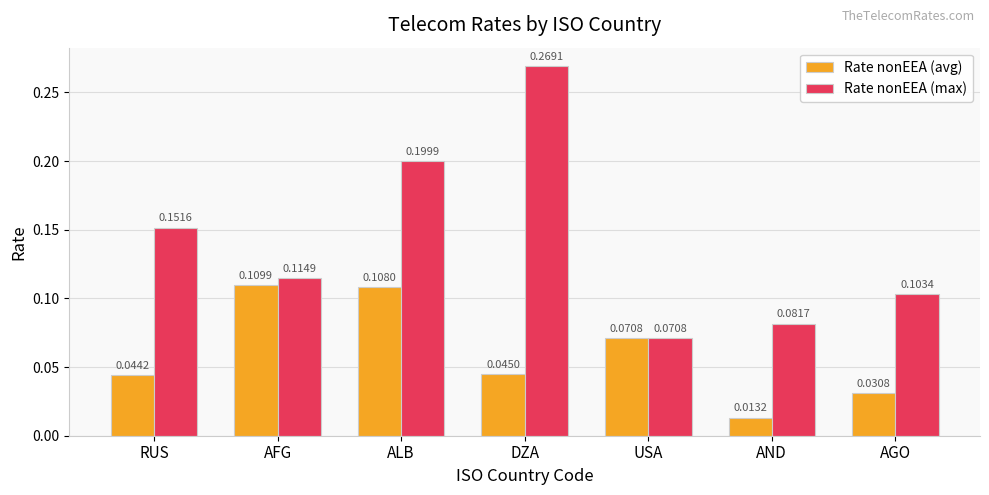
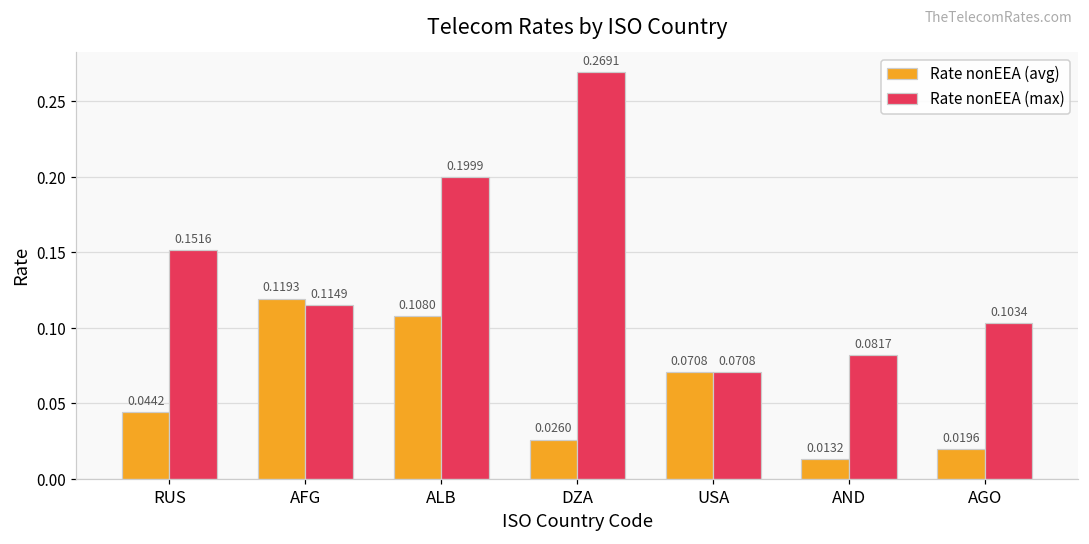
  {
    "Rate nonEEA (avg)": {
      "RUS": 0.0442,
-     "AFG": 0.1099,
+     "AFG": 0.1193,
      "ALB": 0.1080,
-     "DZA": 0.0450,
+     "DZA": 0.0260,
      "USA": 0.0708,
      "AND": 0.0132,
-     "AGO": 0.0308
+     "AGO": 0.0196
    },
    "Rate nonEEA (max)": {
      "RUS": 0.1516,
      "AFG": 0.1149,
      "ALB": 0.1999,
      "DZA": 0.2691,
      "USA": 0.0708,
      "AND": 0.0817,
      "AGO": 0.1034
    }
  }
